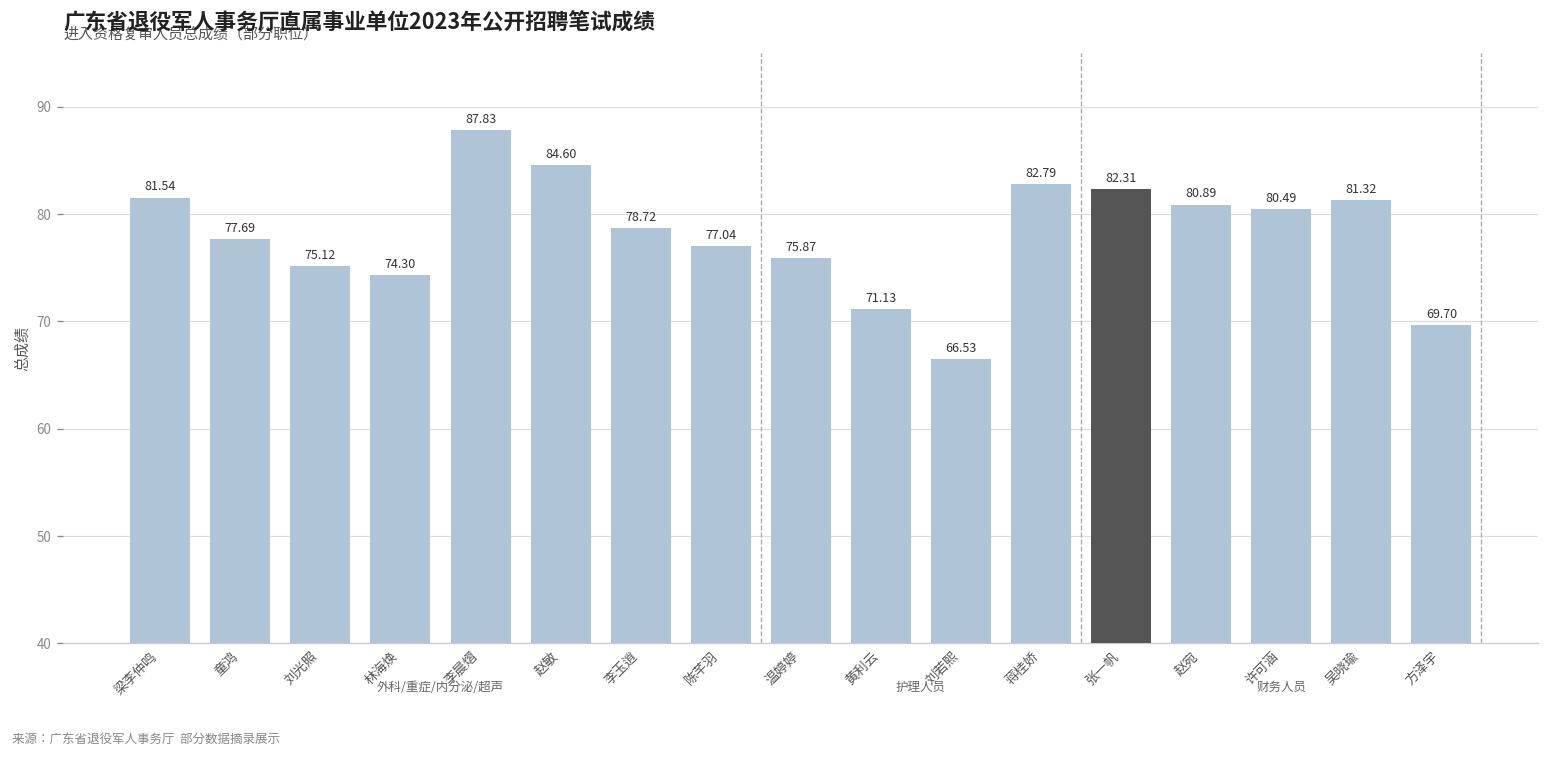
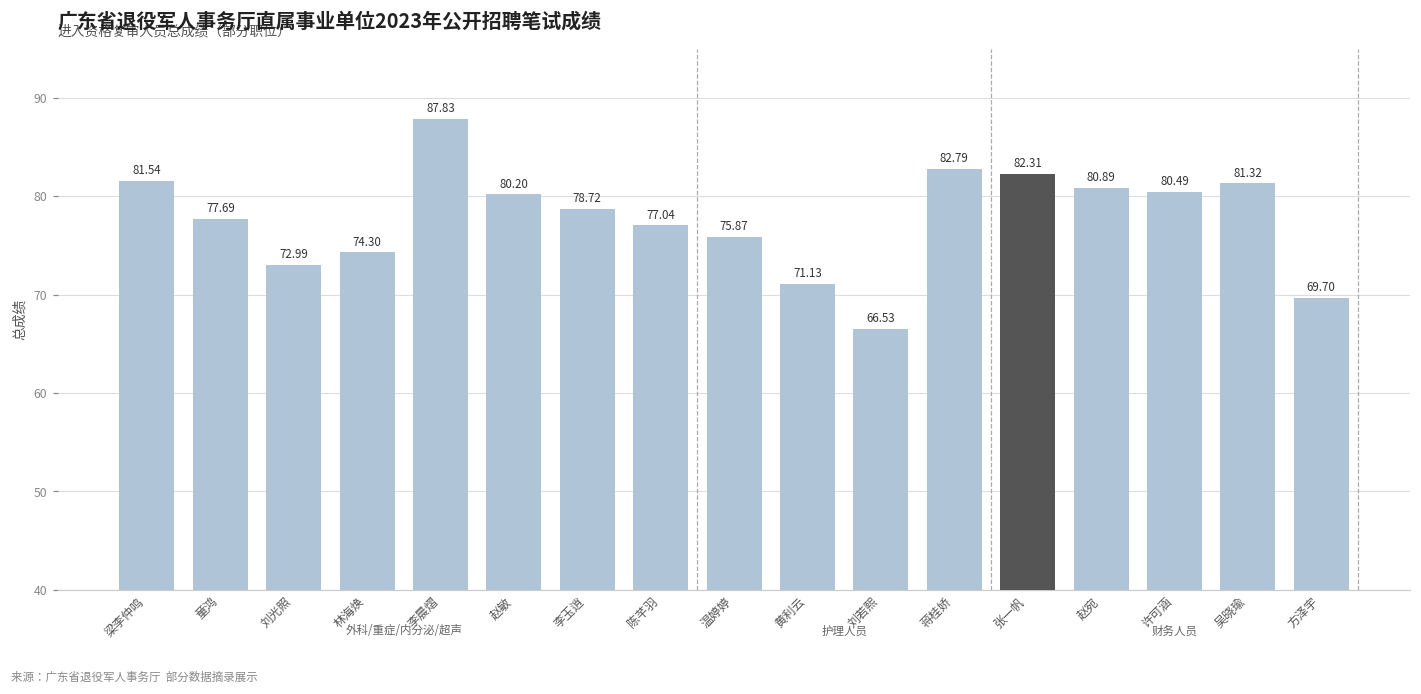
  {
    "梁李仲鸣": 81.54,
    "童鸿": 77.69,
-   "刘光照": 75.12,
+   "刘光照": 72.99,
    "林海焕": 74.30,
    "李晨熠": 87.83,
-   "赵敏": 84.60,
+   "赵敏": 80.20,
    "李玉逍": 78.72,
    "陈芊羽": 77.04,
    "温婷婷": 75.87,
    "黄利云": 71.13,
    "刘若熙": 66.53,
    "蒋桂娇": 82.79,
    "张一帆": 82.31,
    "赵宛": 80.89,
    "许可涵": 80.49,
    "吴晓瑜": 81.32,
    "方泽宇": 69.70
  }
